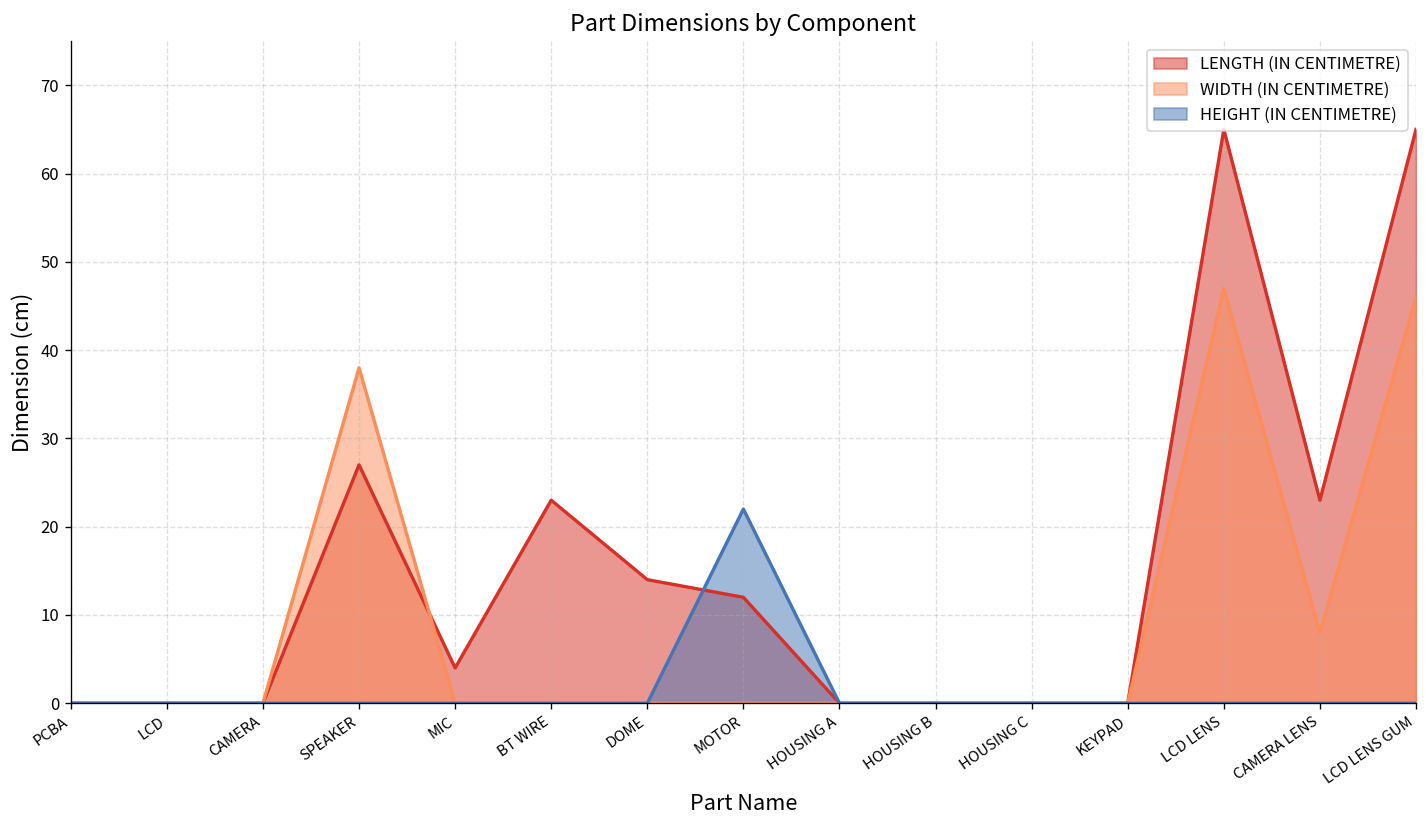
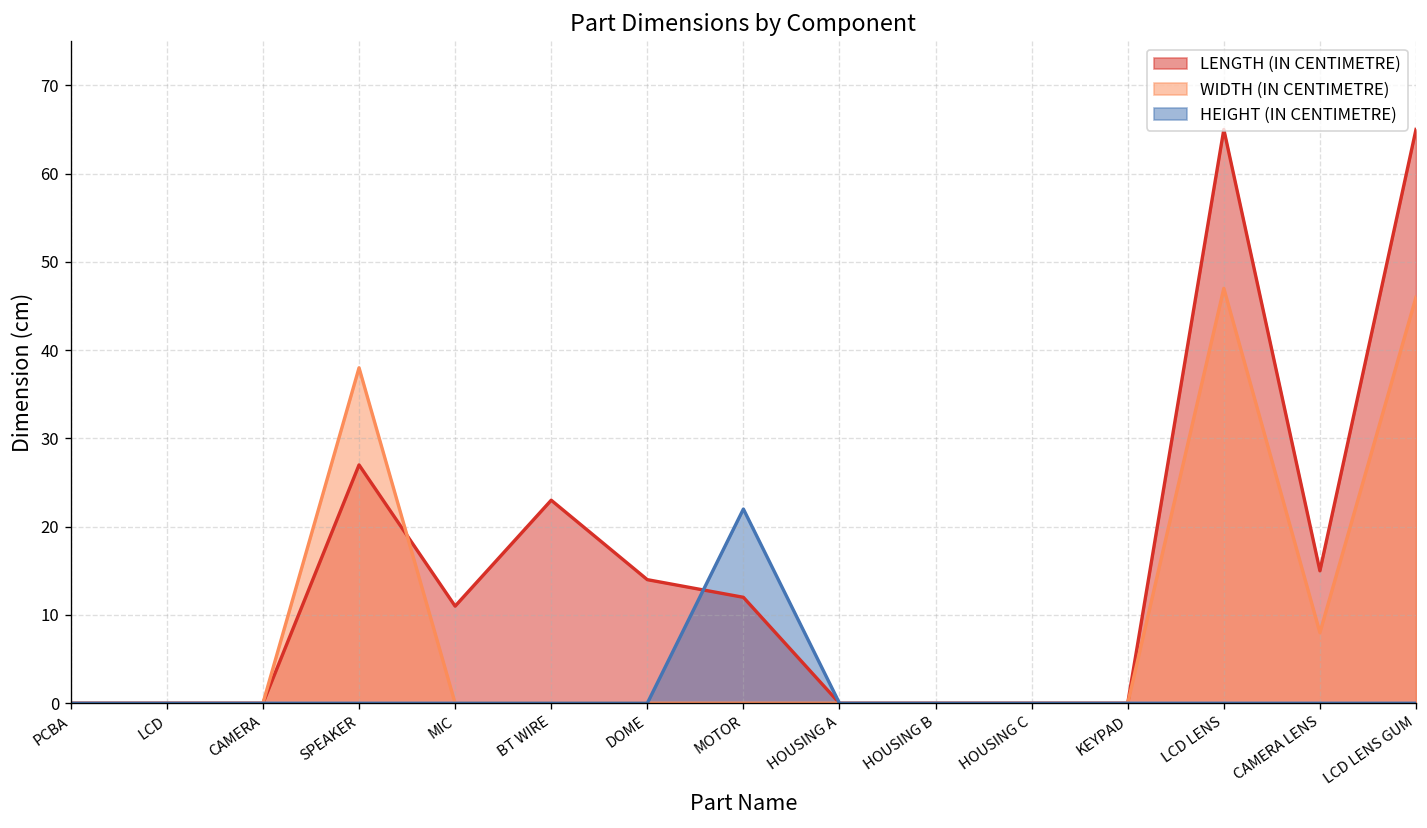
  {
    "LENGTH (IN CENTIMETRE)": {
      "SPEAKER": 27,
-     "MIC": 4,
+     "MIC": 11,
      "BT WIRE": 23,
      "DOME": 14,
      "MOTOR": 12,
-     "CAMERA LENS": 23,
+     "CAMERA LENS": 15,
      "LCD LENS GUM": 65
    },
    "WIDTH (IN CENTIMETRE)": {
      "SPEAKER": 38,
      "MOTOR": 0,
      "LCD LENS": 47,
      "CAMERA LENS": 8,
      "LCD LENS GUM": 46
    },
    "HEIGHT (IN CENTIMETRE)": {
      "SPEAKER": 0,
      "MOTOR": 22,
      "LCD LENS": 0,
      "CAMERA LENS": 0,
      "LCD LENS GUM": 0
    }
  }
